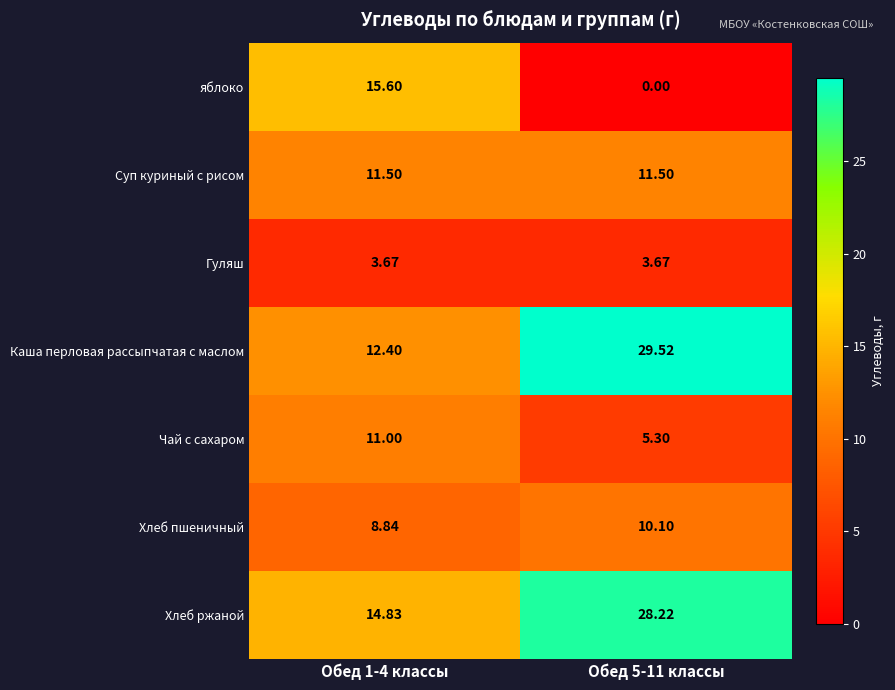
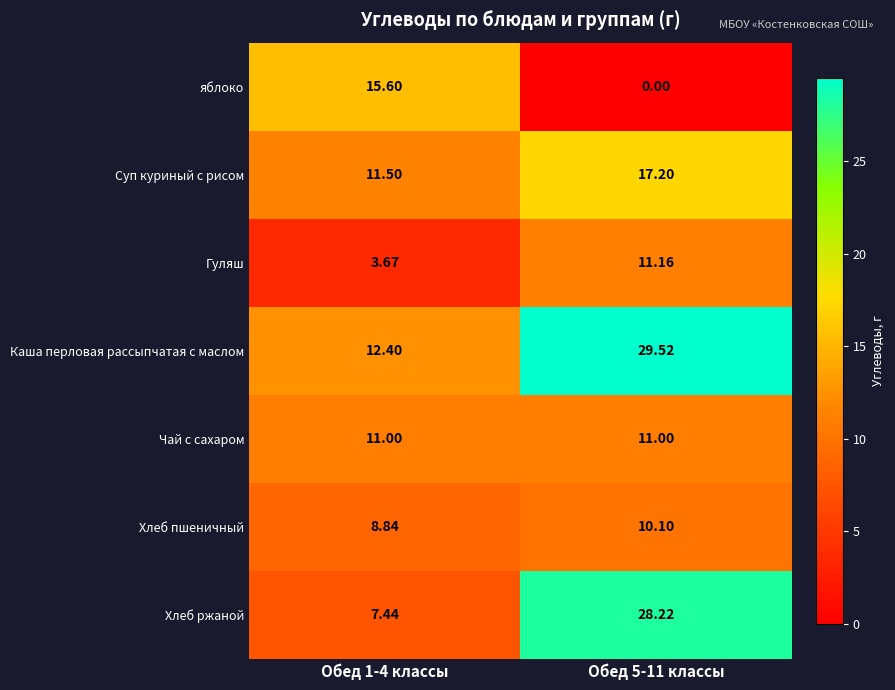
  {
    "яблоко": {
      "Обед 1-4 классы": 15.60,
      "Обед 5-11 классы": 0.00
    },
    "Суп куриный с рисом": {
      "Обед 1-4 классы": 11.50,
-     "Обед 5-11 классы": 11.50
+     "Обед 5-11 классы": 17.20
    },
    "Гуляш": {
      "Обед 1-4 классы": 3.67,
-     "Обед 5-11 классы": 3.67
+     "Обед 5-11 классы": 11.16
    },
    "Каша перловая рассыпчатая с маслом": {
      "Обед 1-4 классы": 12.40,
      "Обед 5-11 классы": 29.52
    },
    "Чай с сахаром": {
      "Обед 1-4 классы": 11.00,
-     "Обед 5-11 классы": 5.30
+     "Обед 5-11 классы": 11.00
    },
    "Хлеб пшеничный": {
      "Обед 1-4 классы": 8.84,
      "Обед 5-11 классы": 10.10
    },
    "Хлеб ржаной": {
-     "Обед 1-4 классы": 14.83,
+     "Обед 1-4 классы": 7.44,
      "Обед 5-11 классы": 28.22
    }
  }
